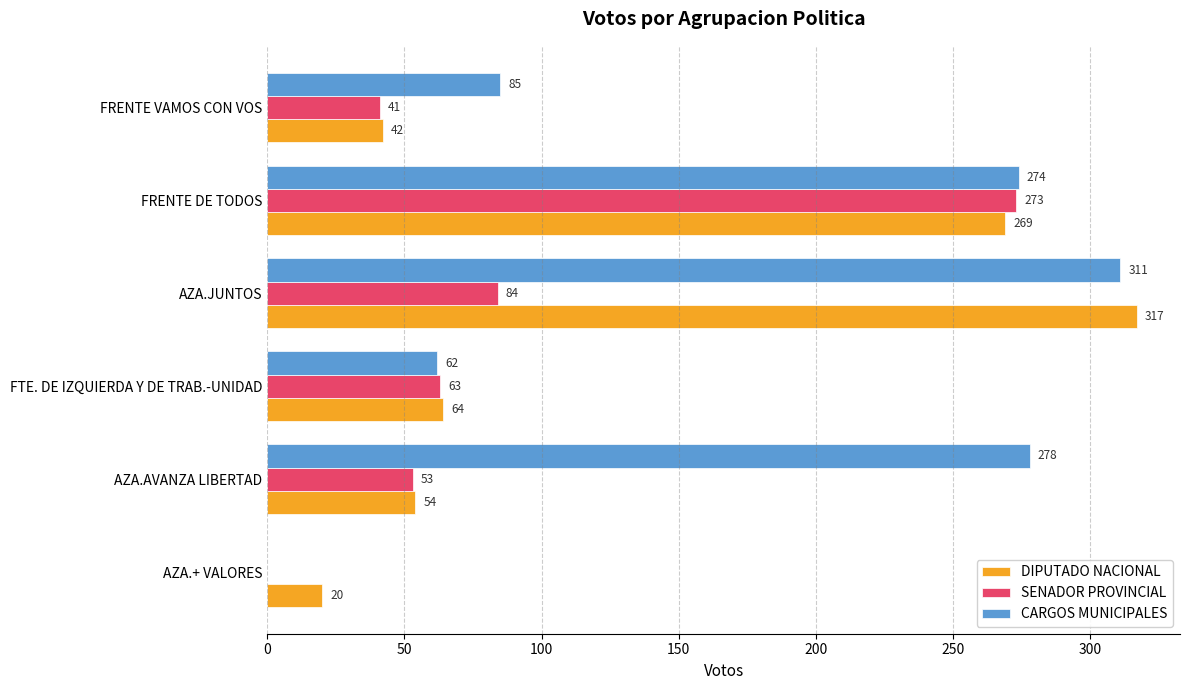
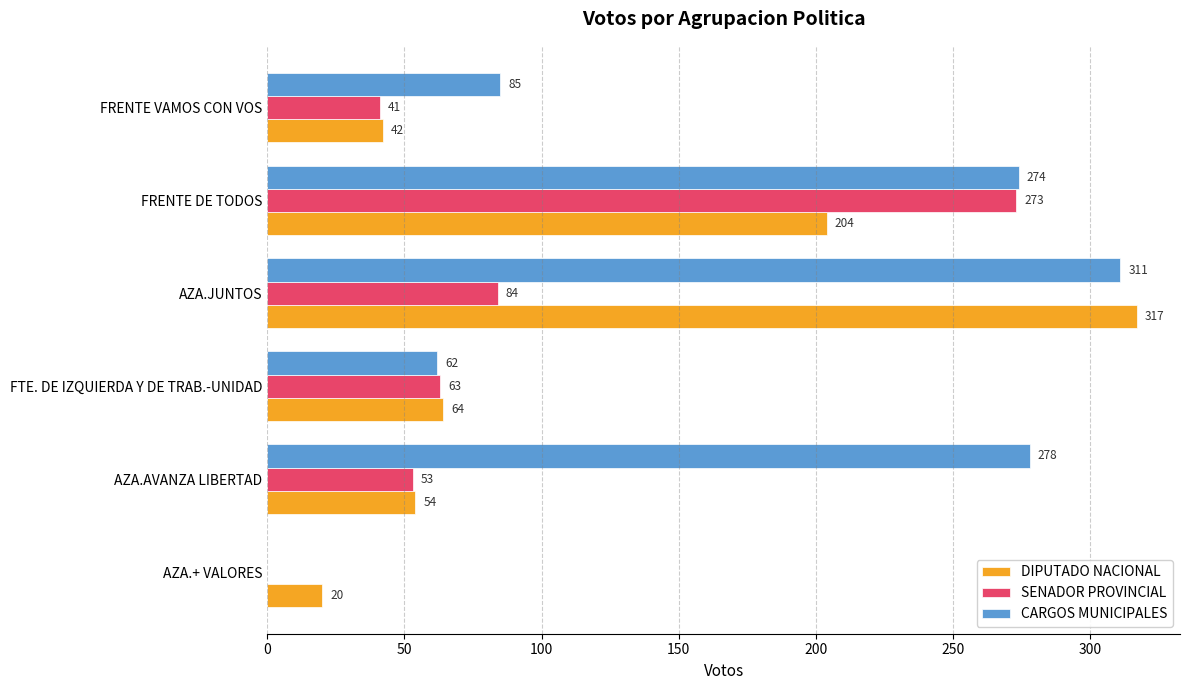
  {
    "DIPUTADO NACIONAL": {
      "FRENTE VAMOS CON VOS": 42,
-     "FRENTE DE TODOS": 269,
+     "FRENTE DE TODOS": 204,
      "AZA.JUNTOS": 317,
      "FTE. DE IZQUIERDA Y DE TRAB.-UNIDAD": 64,
      "AZA.AVANZA LIBERTAD": 54,
      "AZA.+ VALORES": 20
    },
    "SENADOR PROVINCIAL": {
      "FRENTE VAMOS CON VOS": 41,
      "FRENTE DE TODOS": 273,
      "AZA.JUNTOS": 84,
      "FTE. DE IZQUIERDA Y DE TRAB.-UNIDAD": 63,
      "AZA.AVANZA LIBERTAD": 53
    },
    "CARGOS MUNICIPALES": {
      "FRENTE VAMOS CON VOS": 85,
      "FRENTE DE TODOS": 274,
      "AZA.JUNTOS": 311,
      "FTE. DE IZQUIERDA Y DE TRAB.-UNIDAD": 62,
      "AZA.AVANZA LIBERTAD": 278
    }
  }
